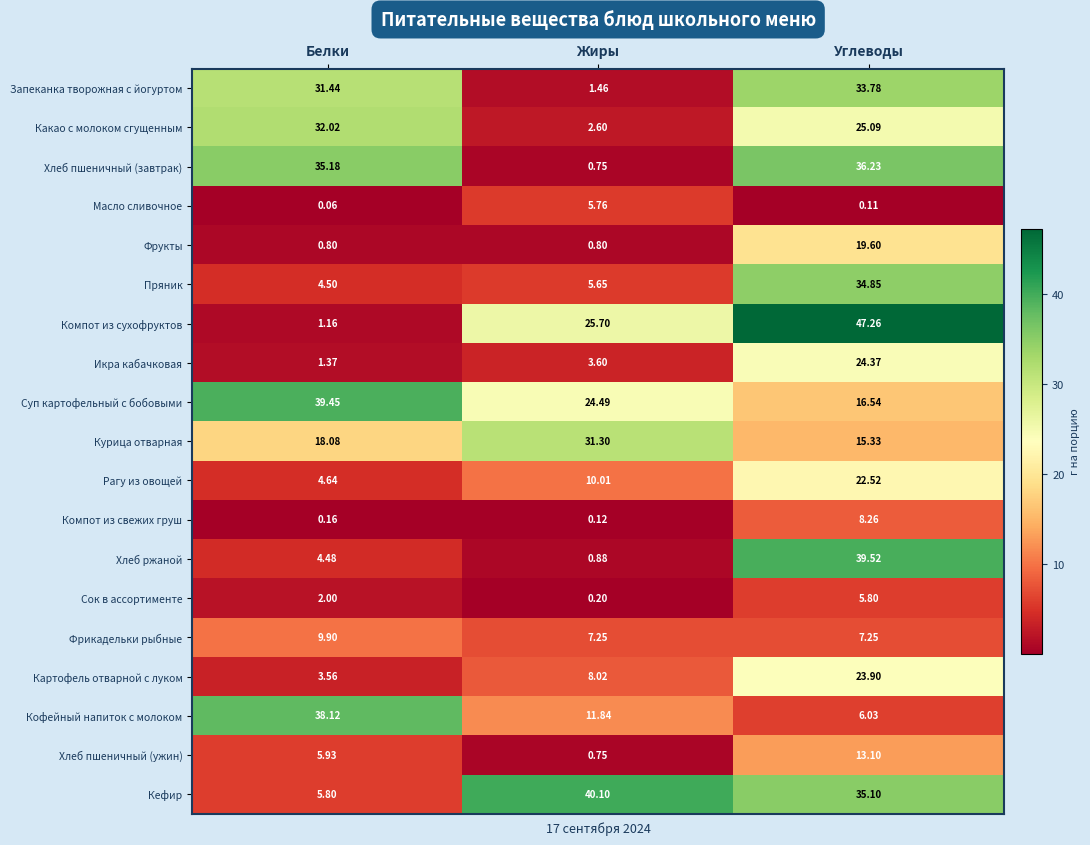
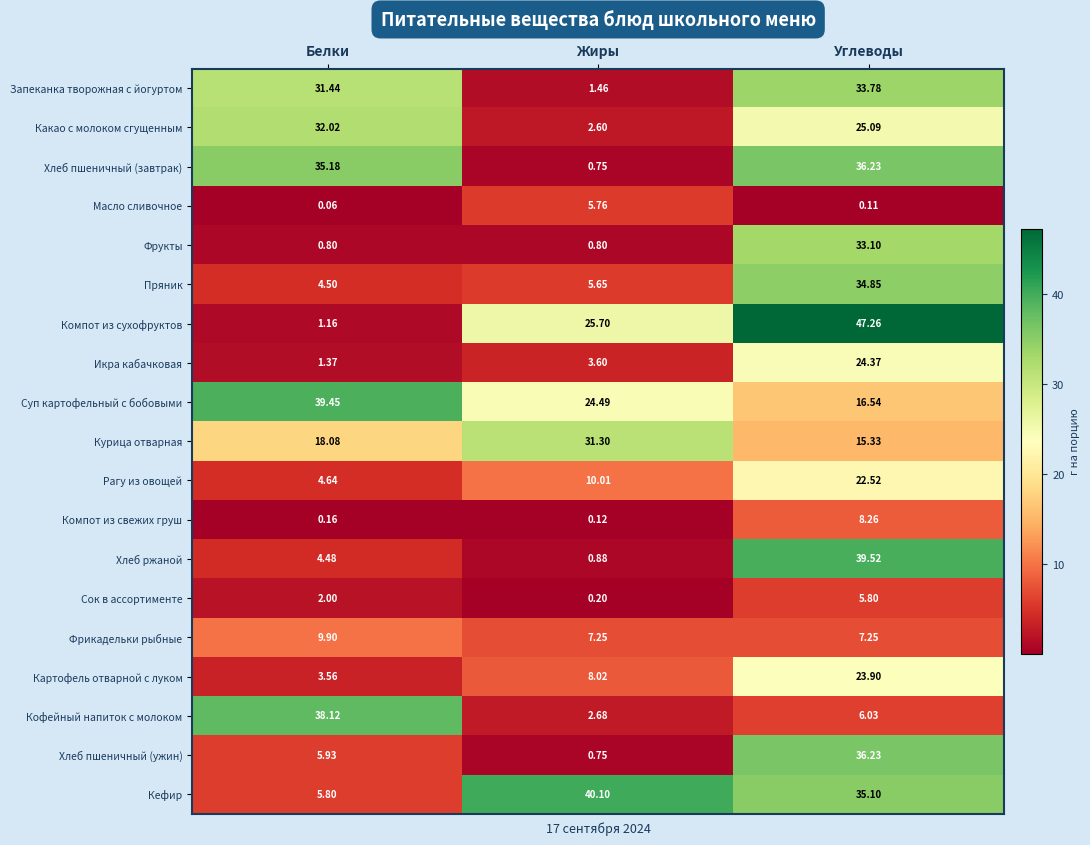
  {
    "Запеканка творожная с йогуртом": {
      "Белки": 31.44,
      "Жиры": 1.46,
      "Углеводы": 33.78
    },
    "Какао с молоком сгущенным": {
      "Белки": 32.02,
      "Жиры": 2.60,
      "Углеводы": 25.09
    },
    "Хлеб пшеничный (завтрак)": {
      "Белки": 35.18,
      "Жиры": 0.75,
      "Углеводы": 36.23
    },
    "Масло сливочное": {
      "Белки": 0.06,
      "Жиры": 5.76,
      "Углеводы": 0.11
    },
    "Фрукты": {
      "Белки": 0.80,
      "Жиры": 0.80,
-     "Углеводы": 19.60
+     "Углеводы": 33.10
    },
    "Пряник": {
      "Белки": 4.50,
      "Жиры": 5.65,
      "Углеводы": 34.85
    },
    "Компот из сухофруктов": {
      "Белки": 1.16,
      "Жиры": 25.70,
      "Углеводы": 47.26
    },
    "Икра кабачковая": {
      "Белки": 1.37,
      "Жиры": 3.60,
      "Углеводы": 24.37
    },
    "Суп картофельный с бобовыми": {
      "Белки": 39.45,
      "Жиры": 24.49,
      "Углеводы": 16.54
    },
    "Курица отварная": {
      "Белки": 18.08,
      "Жиры": 31.30,
      "Углеводы": 15.33
    },
    "Рагу из овощей": {
      "Белки": 4.64,
      "Жиры": 10.01,
      "Углеводы": 22.52
    },
    "Компот из свежих груш": {
      "Белки": 0.16,
      "Жиры": 0.12,
      "Углеводы": 8.26
    },
    "Хлеб ржаной": {
      "Белки": 4.48,
      "Жиры": 0.88,
      "Углеводы": 39.52
    },
    "Сок в ассортименте": {
      "Белки": 2.00,
      "Жиры": 0.20,
      "Углеводы": 5.80
    },
    "Фрикадельки рыбные": {
      "Белки": 9.90,
      "Жиры": 7.25,
      "Углеводы": 7.25
    },
    "Картофель отварной с луком": {
      "Белки": 3.56,
      "Жиры": 8.02,
      "Углеводы": 23.90
    },
    "Кофейный напиток с молоком": {
      "Белки": 38.12,
-     "Жиры": 11.84,
+     "Жиры": 2.68,
      "Углеводы": 6.03
    },
    "Хлеб пшеничный (ужин)": {
      "Белки": 5.93,
      "Жиры": 0.75,
-     "Углеводы": 13.10
+     "Углеводы": 36.23
    },
    "Кефир": {
      "Белки": 5.80,
      "Жиры": 40.10,
      "Углеводы": 35.10
    }
  }
